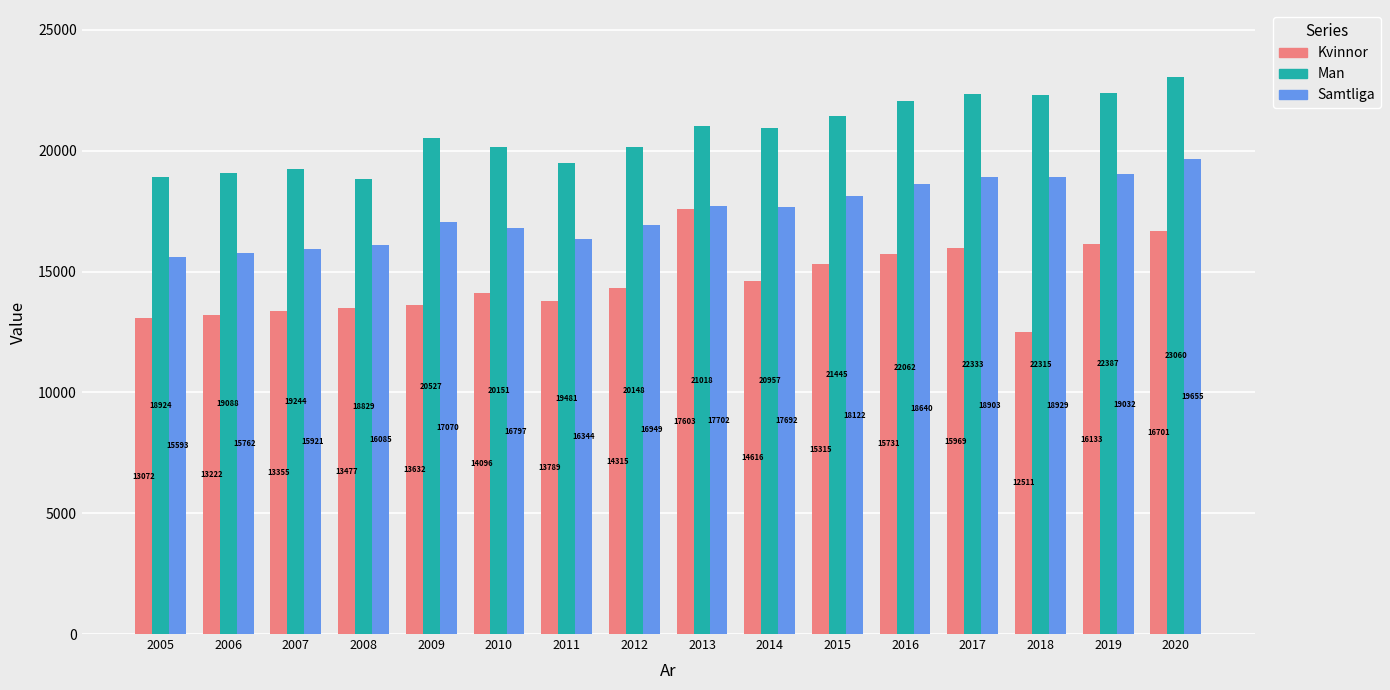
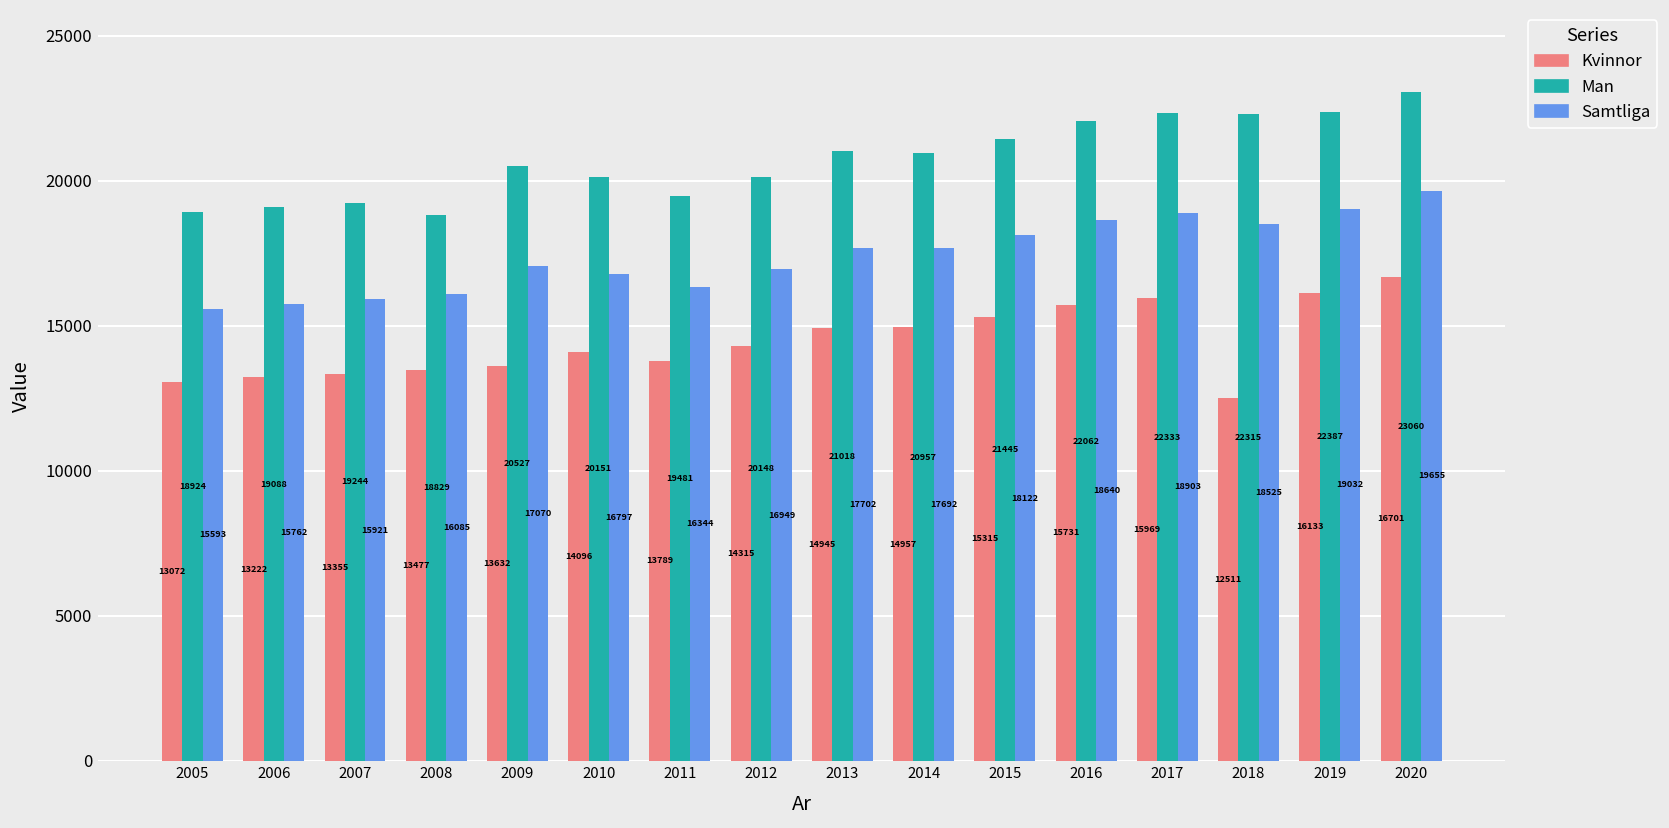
  {
    "Kvinnor": {
      "2005": 13072,
      "2006": 13222,
      "2007": 13355,
      "2008": 13477,
      "2009": 13632,
      "2010": 14096,
      "2011": 13789,
      "2012": 14315,
-     "2013": 17603,
-     "2014": 14616,
+     "2013": 14945,
+     "2014": 14957,
      "2015": 15315,
      "2016": 15731,
      "2017": 15969,
      "2018": 12511,
      "2019": 16133,
      "2020": 16701
    },
    "Man": {
      "2005": 18924,
      "2006": 19088,
      "2007": 19244,
      "2008": 18829,
      "2009": 20527,
      "2010": 20151,
      "2011": 19481,
      "2012": 20148,
      "2013": 21018,
      "2014": 20957,
      "2015": 21445,
      "2016": 22062,
      "2017": 22333,
      "2018": 22315,
      "2019": 22387,
      "2020": 23060
    },
    "Samtliga": {
      "2005": 15593,
      "2006": 15762,
      "2007": 15921,
      "2008": 16085,
      "2009": 17070,
      "2010": 16797,
      "2011": 16344,
      "2012": 16949,
      "2013": 17702,
      "2014": 17692,
      "2015": 18122,
      "2016": 18640,
      "2017": 18903,
-     "2018": 18929,
+     "2018": 18525,
      "2019": 19032,
      "2020": 19655
    }
  }
